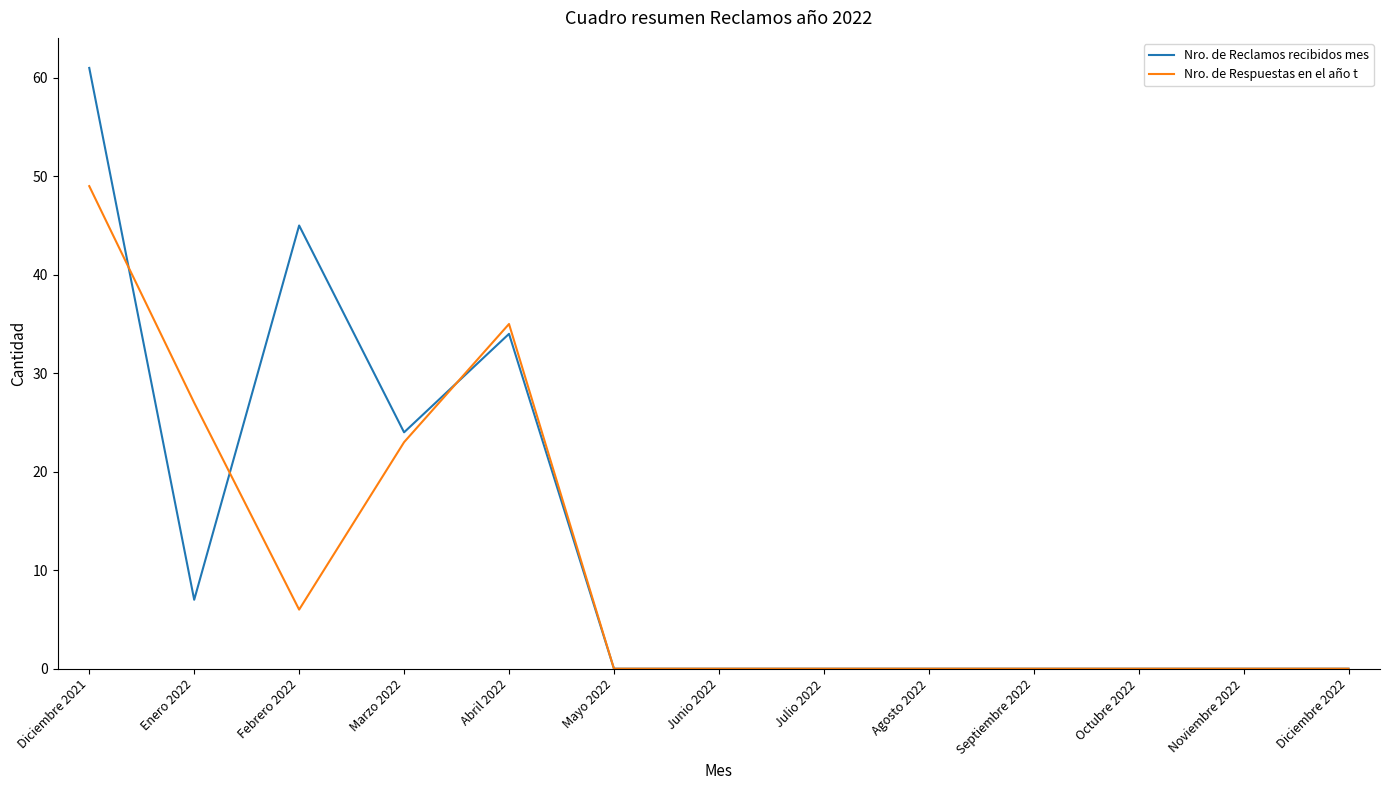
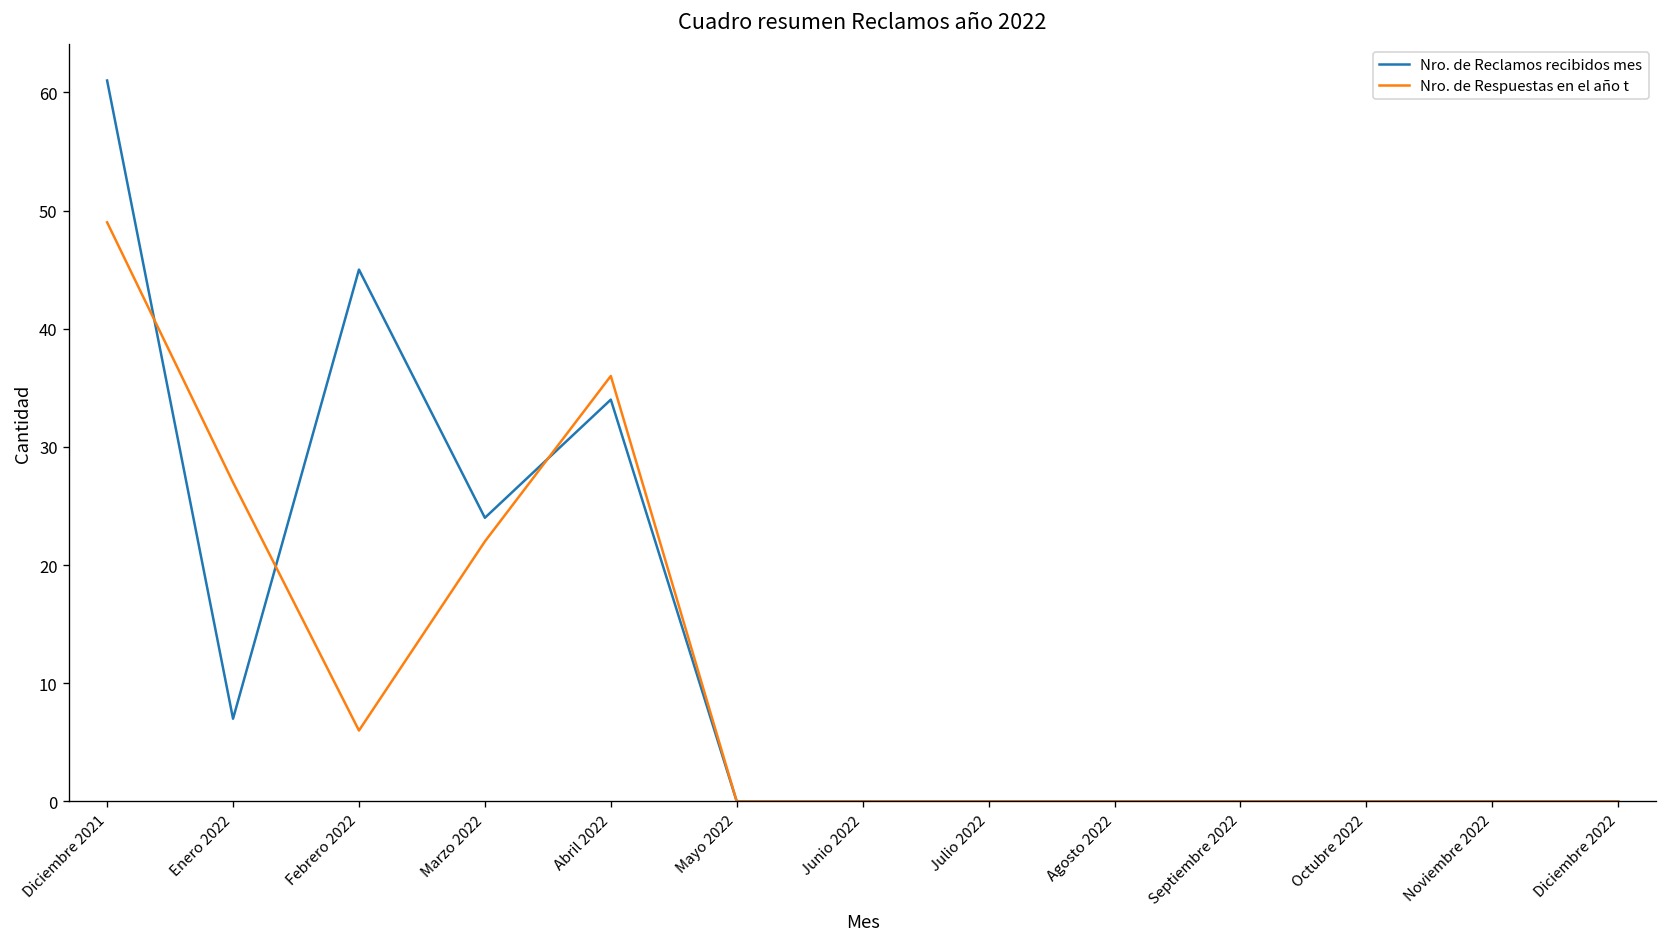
  {
    "Nro. de Reclamos recibidos mes": {
      "Diciembre 2021": 61,
      "Enero 2022": 7,
      "Febrero 2022": 45,
      "Marzo 2022": 24,
      "Abril 2022": 34
    },
    "Nro. de Respuestas en el año t": {
      "Diciembre 2021": 49,
      "Enero 2022": 27,
      "Febrero 2022": 6,
-     "Marzo 2022": 23,
-     "Abril 2022": 35
+     "Marzo 2022": 22,
+     "Abril 2022": 36
    }
  }
